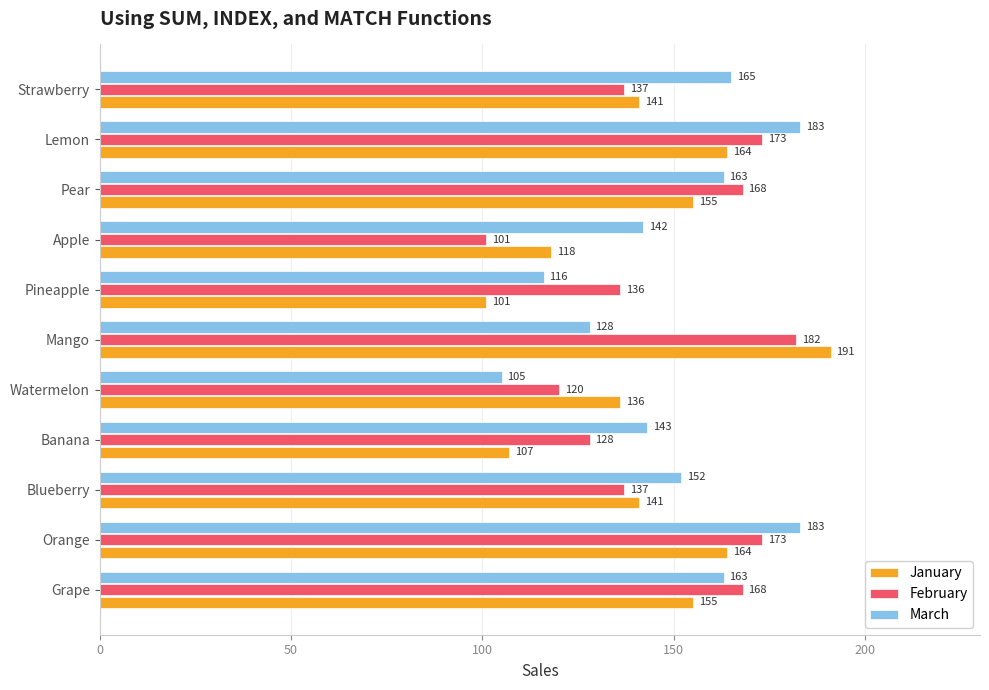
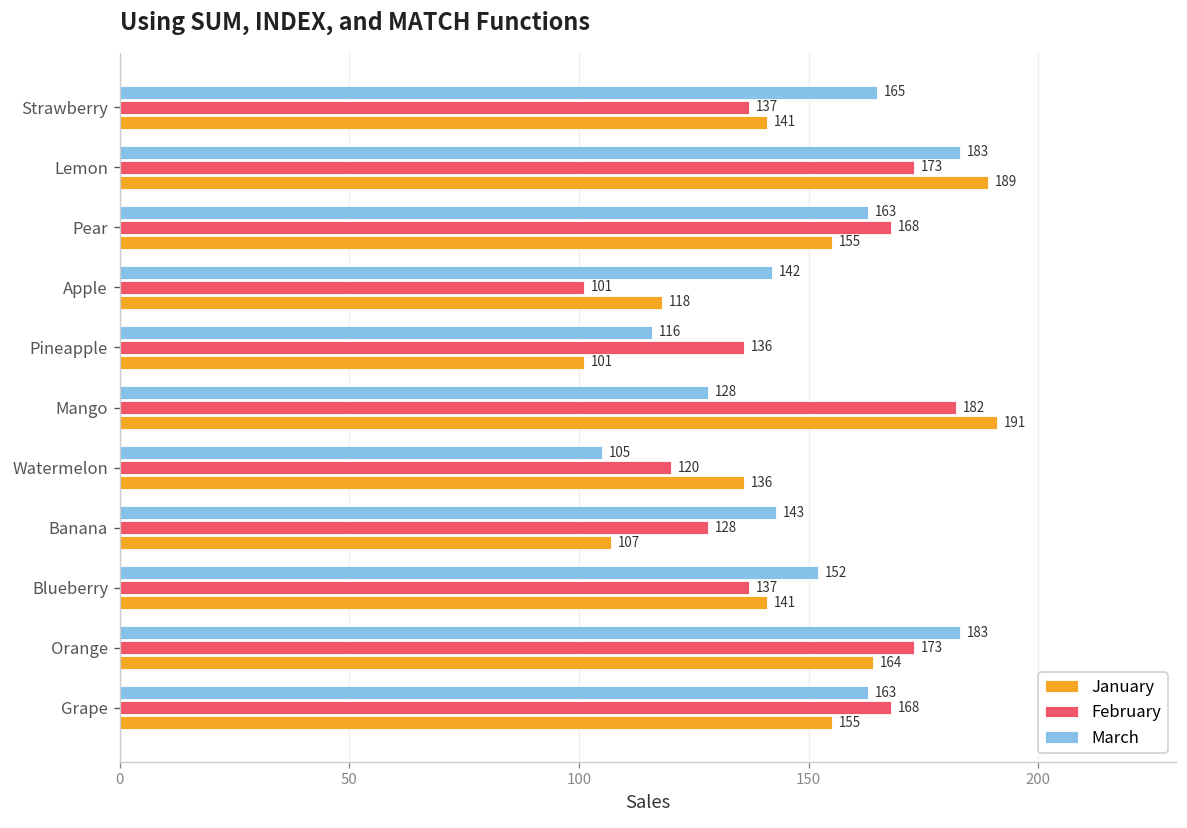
  {
    "January": {
      "Strawberry": 141,
-     "Lemon": 164,
+     "Lemon": 189,
      "Pear": 155,
      "Apple": 118,
      "Pineapple": 101,
      "Mango": 191,
      "Watermelon": 136,
      "Banana": 107,
      "Blueberry": 141,
      "Orange": 164,
      "Grape": 155
    },
    "February": {
      "Strawberry": 137,
      "Lemon": 173,
      "Pear": 168,
      "Apple": 101,
      "Pineapple": 136,
      "Mango": 182,
      "Watermelon": 120,
      "Banana": 128,
      "Blueberry": 137,
      "Orange": 173,
      "Grape": 168
    },
    "March": {
      "Strawberry": 165,
      "Lemon": 183,
      "Pear": 163,
      "Apple": 142,
      "Pineapple": 116,
      "Mango": 128,
      "Watermelon": 105,
      "Banana": 143,
      "Blueberry": 152,
      "Orange": 183,
      "Grape": 163
    }
  }
